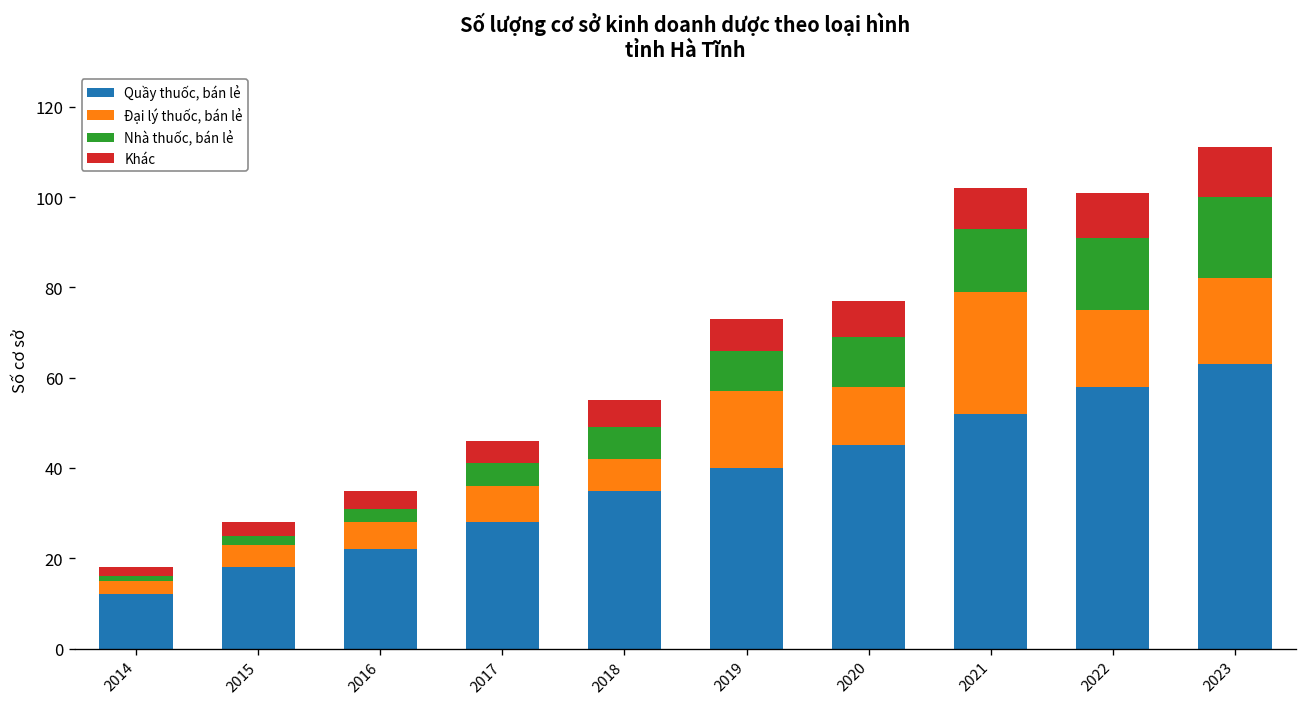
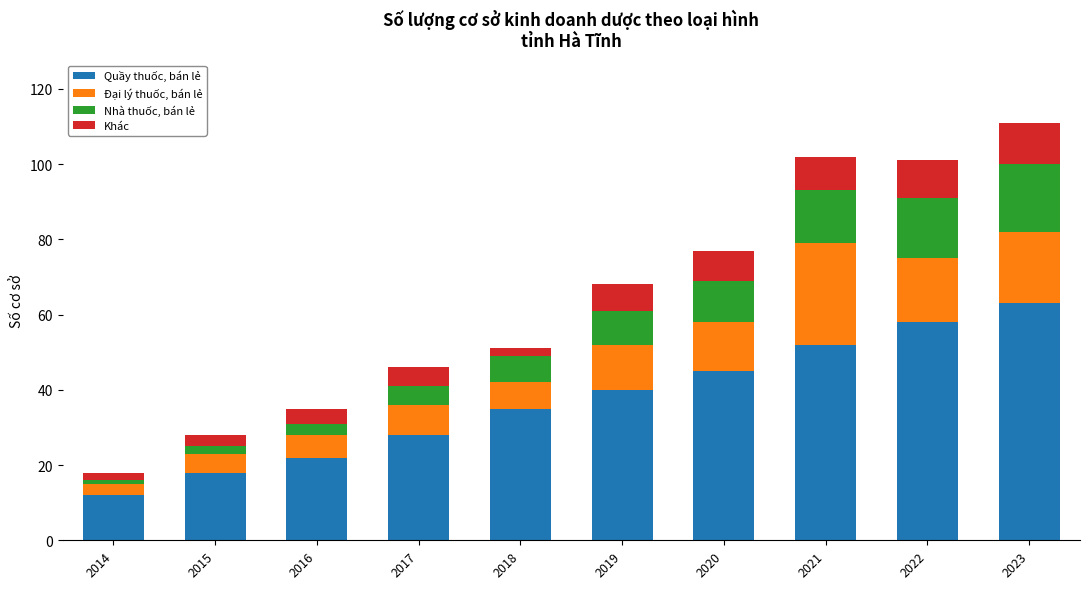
  {
    "Quầy thuốc, bán lẻ": {
      "2014": 12,
      "2015": 18,
      "2016": 22,
      "2017": 28,
      "2018": 35,
      "2019": 40,
      "2020": 45,
      "2021": 52,
      "2022": 58,
      "2023": 63
    },
    "Đại lý thuốc, bán lẻ": {
      "2014": 3,
      "2015": 5,
      "2016": 6,
      "2017": 8,
      "2018": 7,
-     "2019": 17,
+     "2019": 12,
      "2020": 13,
      "2021": 27,
      "2022": 17,
      "2023": 19
    },
    "Nhà thuốc, bán lẻ": {
      "2014": 1,
      "2015": 2,
      "2016": 3,
      "2017": 5,
      "2018": 7,
      "2019": 9,
      "2020": 11,
      "2021": 14,
      "2022": 16,
      "2023": 18
    },
    "Khác": {
      "2014": 2,
      "2015": 3,
      "2016": 4,
      "2017": 5,
-     "2018": 6,
+     "2018": 2,
      "2019": 7,
      "2020": 8,
      "2021": 9,
      "2022": 10,
      "2023": 11
    }
  }
